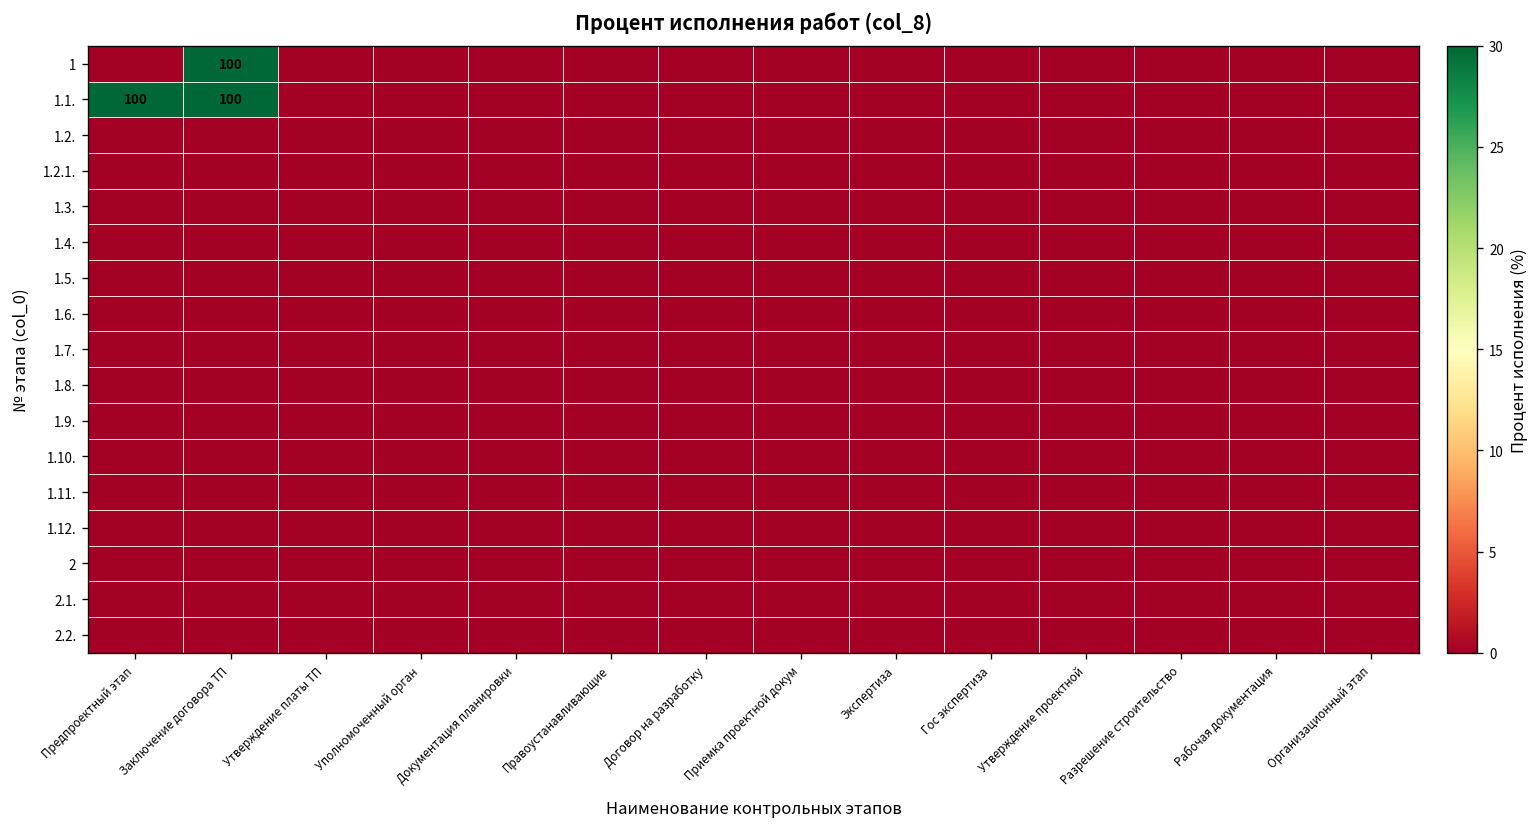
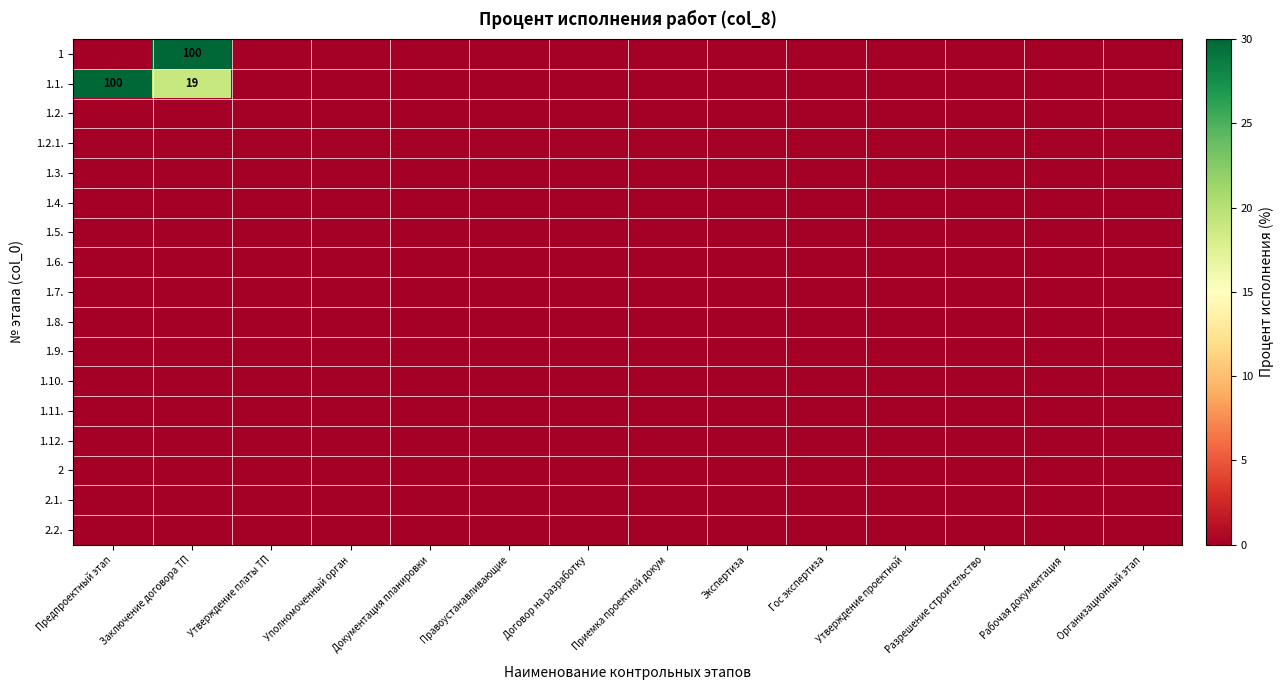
  {
    "1": {
      "Заключение договора ТП": 100
    },
    "1.1.": {
      "Предпроектный этап": 100,
-     "Заключение договора ТП": 100
+     "Заключение договора ТП": 19
    }
  }
